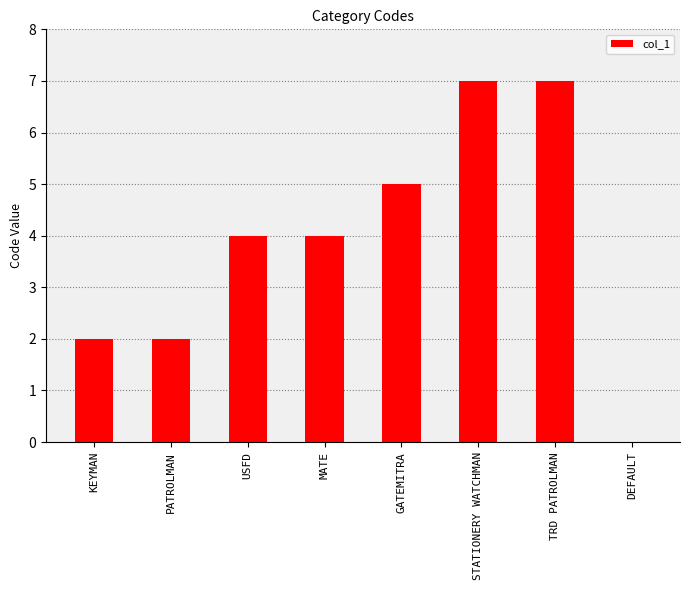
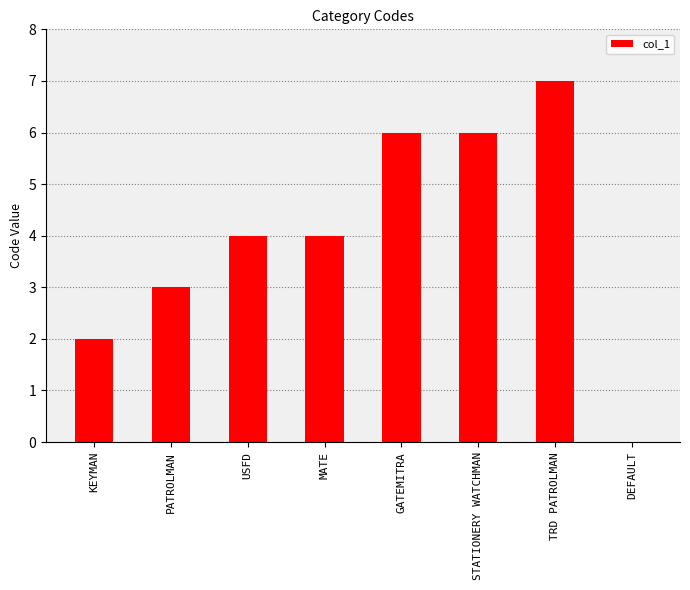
  {
    "KEYMAN": 2,
-   "PATROLMAN": 2,
+   "PATROLMAN": 3,
    "USFD": 4,
    "MATE": 4,
-   "GATEMITRA": 5,
-   "STATIONERY WATCHMAN": 7,
+   "GATEMITRA": 6,
+   "STATIONERY WATCHMAN": 6,
    "TRD PATROLMAN": 7,
    "DEFAULT": 0
  }
